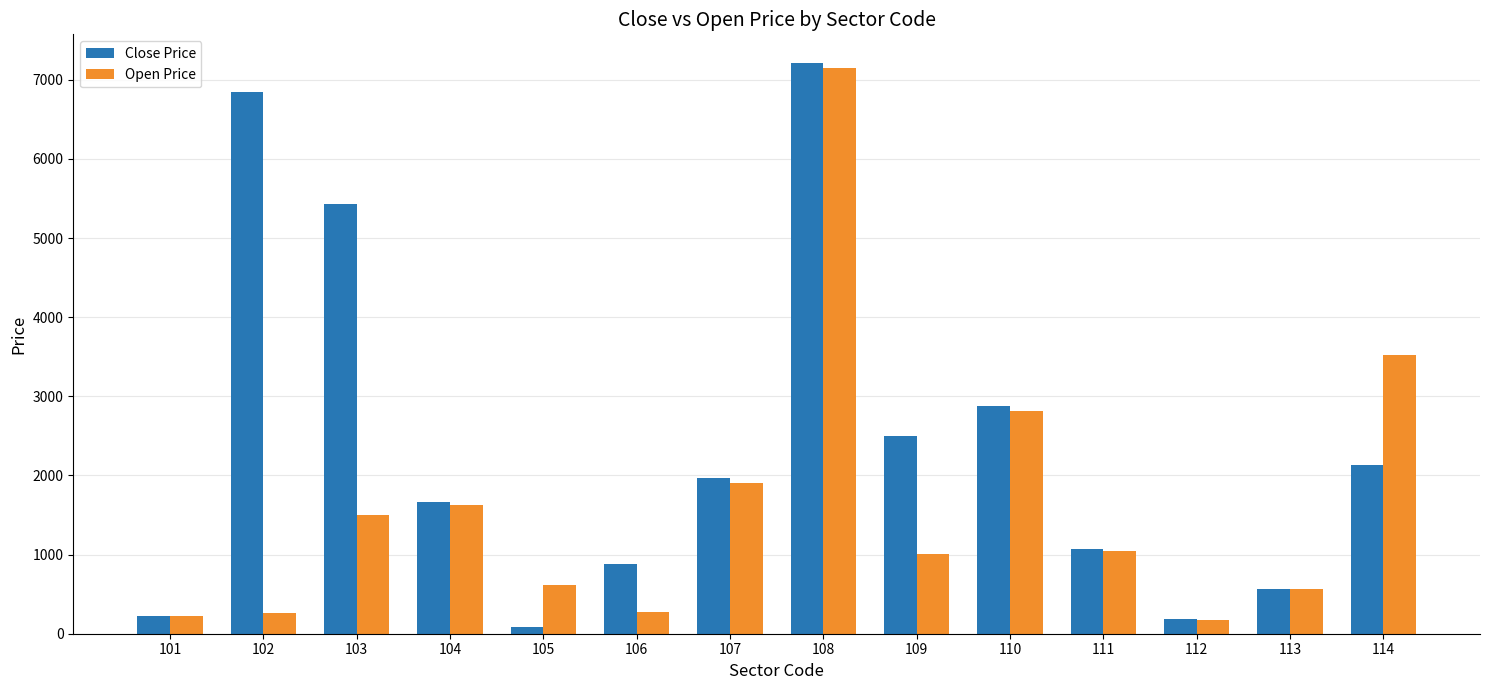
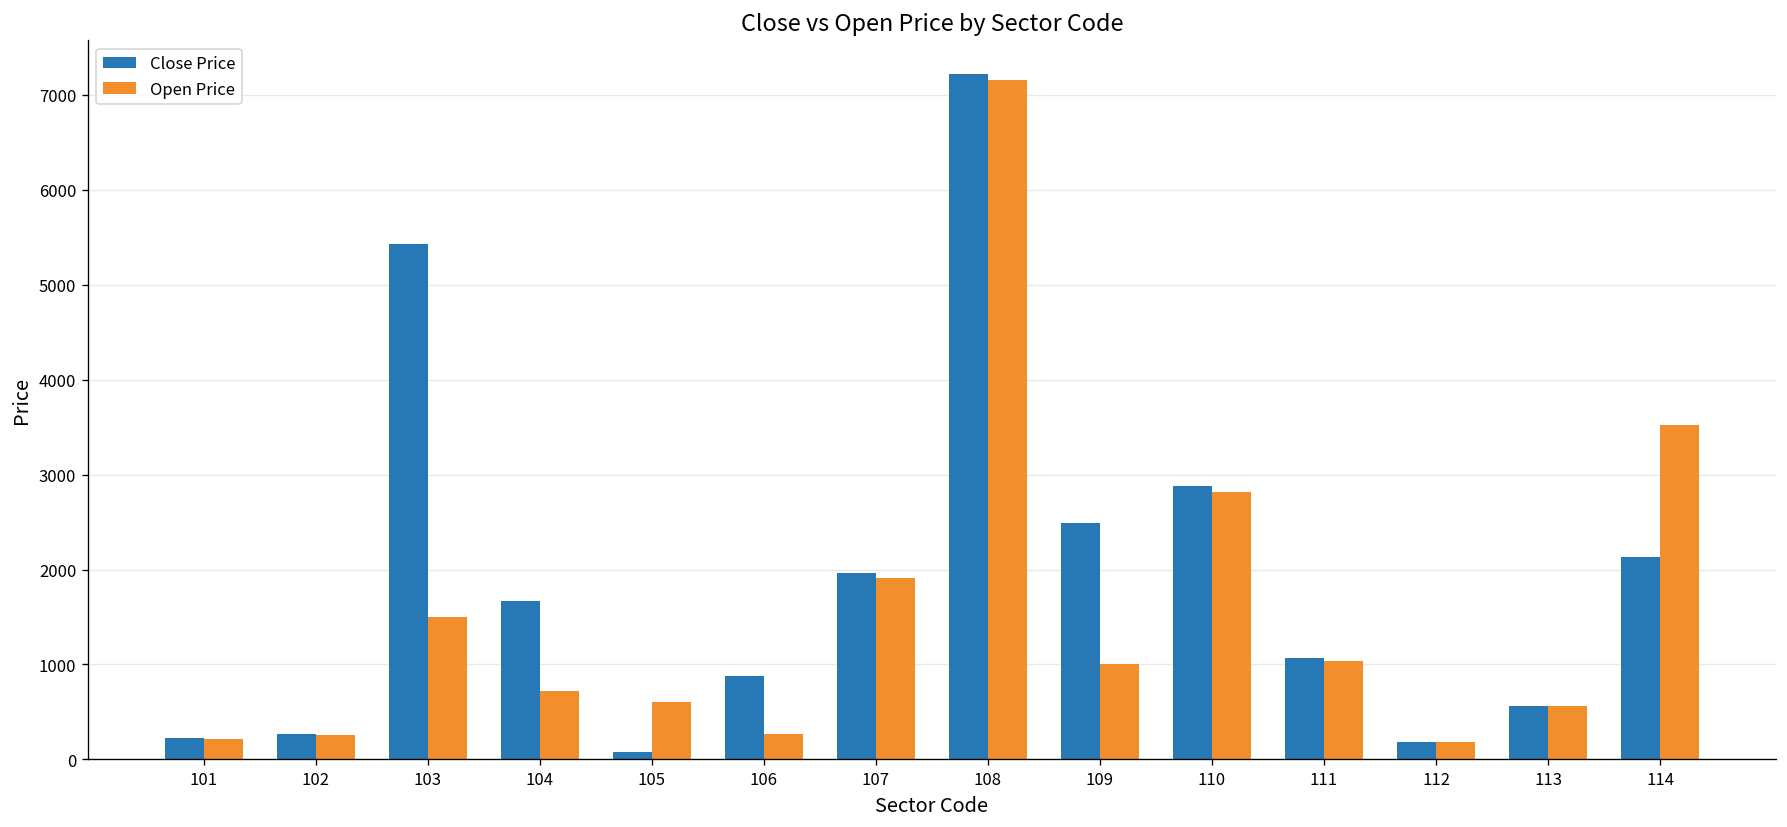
  {
    "Close Price": {
      "101": 200,
-     "102": 6800,
+     "102": 300,
      "103": 5400,
      "104": 1700,
      "105": 100,
      "106": 900,
      "107": 2000,
      "108": 7200,
      "109": 2500,
      "110": 2900,
      "111": 1100,
      "112": 200,
      "113": 600,
      "114": 2100
    },
    "Open Price": {
      "101": 200,
      "102": 300,
      "103": 1500,
-     "104": 1600,
+     "104": 700,
      "105": 600,
      "106": 300,
      "107": 1900,
      "108": 7200,
      "109": 1000,
      "110": 2800,
      "111": 1000,
      "112": 200,
      "113": 600,
      "114": 3500
    }
  }
